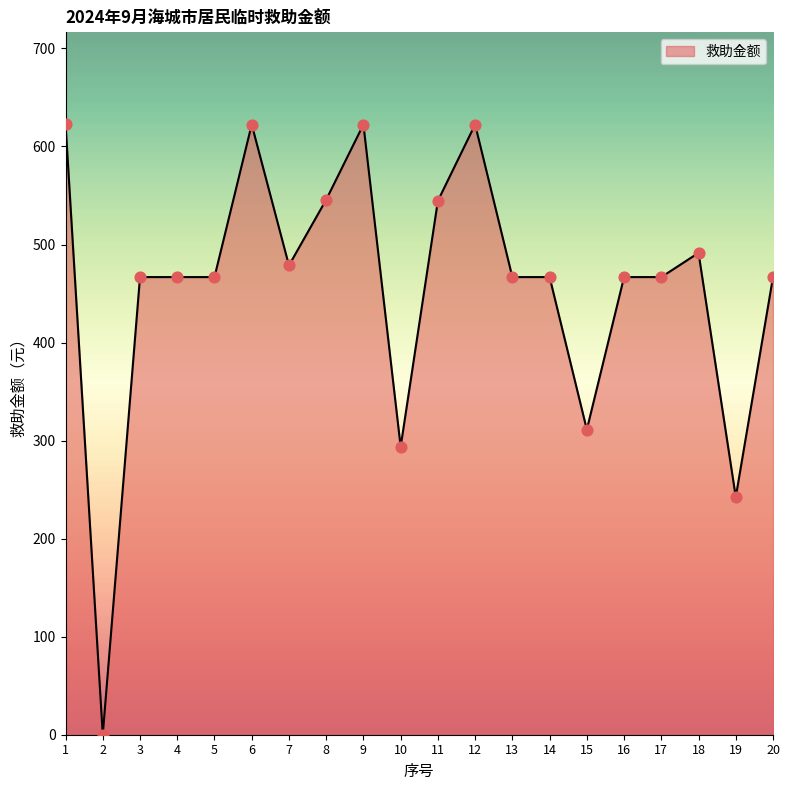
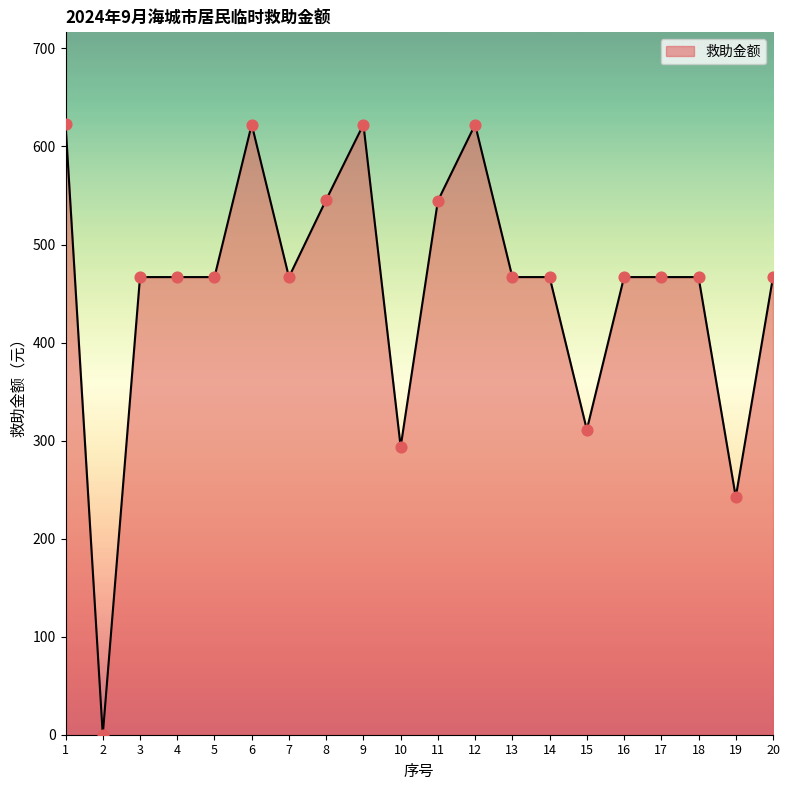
  {
    "1": 620,
    "2": 0,
    "3": 470,
    "4": 470,
    "5": 470,
    "6": 620,
-   "7": 480,
+   "7": 470,
    "8": 550,
    "9": 620,
    "10": 290,
    "11": 540,
    "12": 620,
    "13": 470,
    "14": 470,
    "15": 310,
    "16": 470,
    "17": 470,
-   "18": 490,
+   "18": 470,
    "19": 240,
    "20": 470
  }
